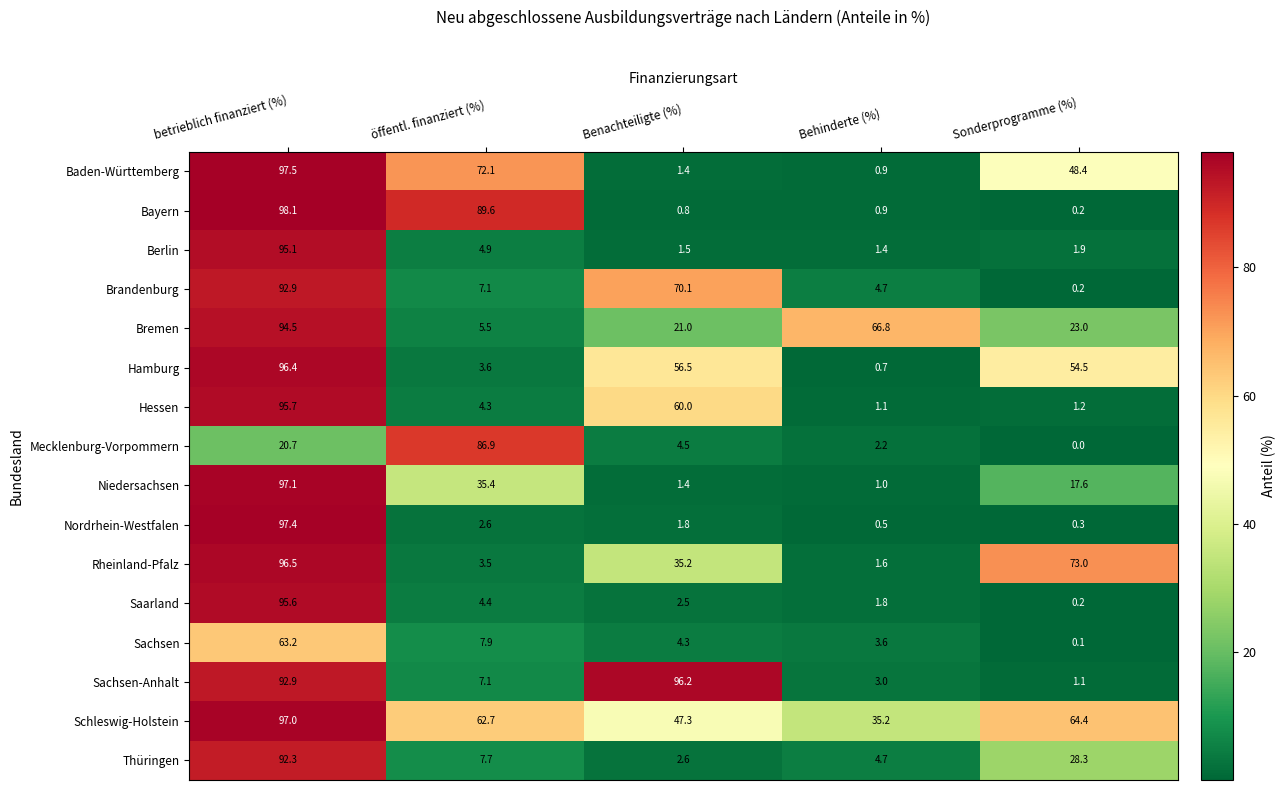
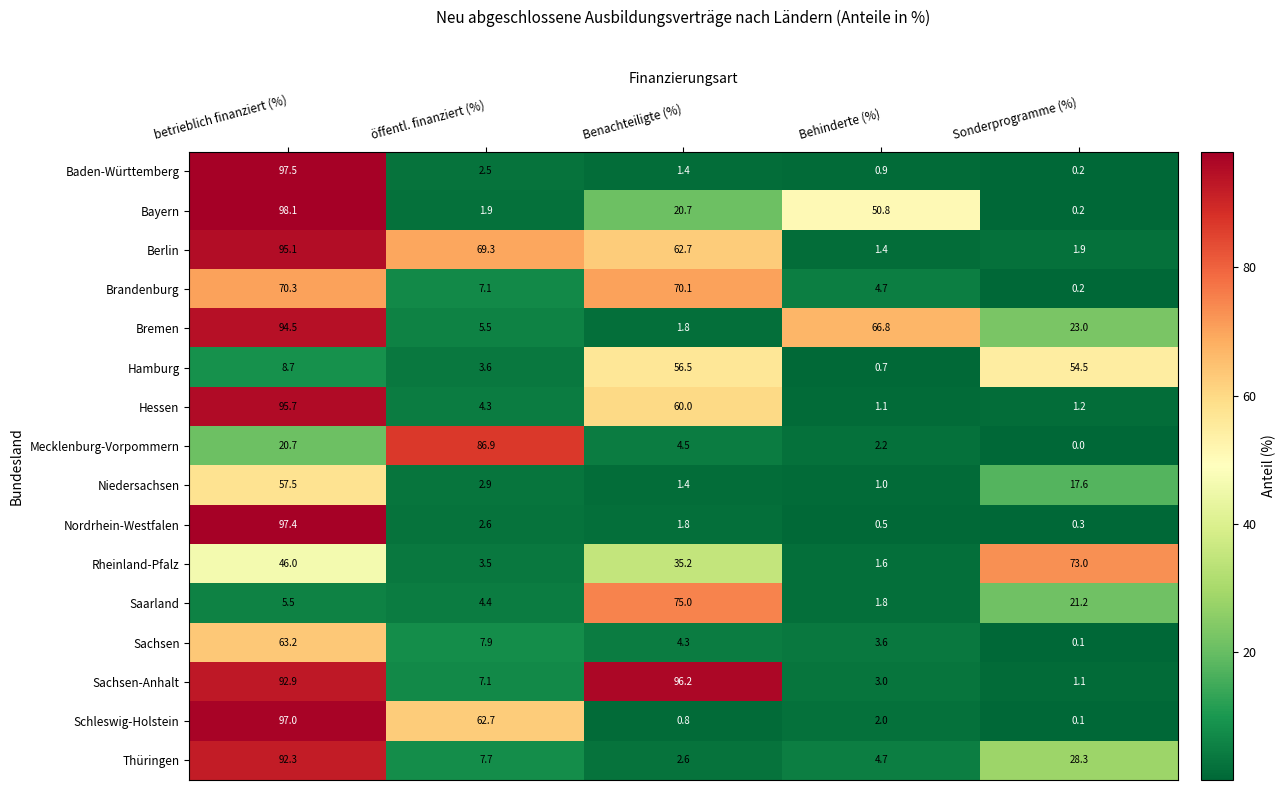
  {
    "Baden-Württemberg": {
      "betrieblich finanziert (%)": 97.5,
-     "öffentl. finanziert (%)": 72.1,
+     "öffentl. finanziert (%)": 2.5,
      "Benachteiligte (%)": 1.4,
      "Behinderte (%)": 0.9,
-     "Sonderprogramme (%)": 48.4
+     "Sonderprogramme (%)": 0.2
    },
    "Bayern": {
      "betrieblich finanziert (%)": 98.1,
-     "öffentl. finanziert (%)": 89.6,
-     "Benachteiligte (%)": 0.8,
-     "Behinderte (%)": 0.9,
+     "öffentl. finanziert (%)": 1.9,
+     "Benachteiligte (%)": 20.7,
+     "Behinderte (%)": 50.8,
      "Sonderprogramme (%)": 0.2
    },
    "Berlin": {
      "betrieblich finanziert (%)": 95.1,
-     "öffentl. finanziert (%)": 4.9,
-     "Benachteiligte (%)": 1.5,
+     "öffentl. finanziert (%)": 69.3,
+     "Benachteiligte (%)": 62.7,
      "Behinderte (%)": 1.4,
      "Sonderprogramme (%)": 1.9
    },
    "Brandenburg": {
-     "betrieblich finanziert (%)": 92.9,
+     "betrieblich finanziert (%)": 70.3,
      "öffentl. finanziert (%)": 7.1,
      "Benachteiligte (%)": 70.1,
      "Behinderte (%)": 4.7,
      "Sonderprogramme (%)": 0.2
    },
    "Bremen": {
      "betrieblich finanziert (%)": 94.5,
      "öffentl. finanziert (%)": 5.5,
-     "Benachteiligte (%)": 21.0,
+     "Benachteiligte (%)": 1.8,
      "Behinderte (%)": 66.8,
      "Sonderprogramme (%)": 23.0
    },
    "Hamburg": {
-     "betrieblich finanziert (%)": 96.4,
+     "betrieblich finanziert (%)": 8.7,
      "öffentl. finanziert (%)": 3.6,
      "Benachteiligte (%)": 56.5,
      "Behinderte (%)": 0.7,
      "Sonderprogramme (%)": 54.5
    },
    "Hessen": {
      "betrieblich finanziert (%)": 95.7,
      "öffentl. finanziert (%)": 4.3,
      "Benachteiligte (%)": 60.0,
      "Behinderte (%)": 1.1,
      "Sonderprogramme (%)": 1.2
    },
    "Mecklenburg-Vorpommern": {
      "betrieblich finanziert (%)": 20.7,
      "öffentl. finanziert (%)": 86.9,
      "Benachteiligte (%)": 4.5,
      "Behinderte (%)": 2.2,
      "Sonderprogramme (%)": 0.0
    },
    "Niedersachsen": {
-     "betrieblich finanziert (%)": 97.1,
-     "öffentl. finanziert (%)": 35.4,
+     "betrieblich finanziert (%)": 57.5,
+     "öffentl. finanziert (%)": 2.9,
      "Benachteiligte (%)": 1.4,
      "Behinderte (%)": 1.0,
      "Sonderprogramme (%)": 17.6
    },
    "Nordrhein-Westfalen": {
      "betrieblich finanziert (%)": 97.4,
      "öffentl. finanziert (%)": 2.6,
      "Benachteiligte (%)": 1.8,
      "Behinderte (%)": 0.5,
      "Sonderprogramme (%)": 0.3
    },
    "Rheinland-Pfalz": {
-     "betrieblich finanziert (%)": 96.5,
+     "betrieblich finanziert (%)": 46.0,
      "öffentl. finanziert (%)": 3.5,
      "Benachteiligte (%)": 35.2,
      "Behinderte (%)": 1.6,
      "Sonderprogramme (%)": 73.0
    },
    "Saarland": {
-     "betrieblich finanziert (%)": 95.6,
+     "betrieblich finanziert (%)": 5.5,
      "öffentl. finanziert (%)": 4.4,
-     "Benachteiligte (%)": 2.5,
+     "Benachteiligte (%)": 75.0,
      "Behinderte (%)": 1.8,
-     "Sonderprogramme (%)": 0.2
+     "Sonderprogramme (%)": 21.2
    },
    "Sachsen": {
      "betrieblich finanziert (%)": 63.2,
      "öffentl. finanziert (%)": 7.9,
      "Benachteiligte (%)": 4.3,
      "Behinderte (%)": 3.6,
      "Sonderprogramme (%)": 0.1
    },
    "Sachsen-Anhalt": {
      "betrieblich finanziert (%)": 92.9,
      "öffentl. finanziert (%)": 7.1,
      "Benachteiligte (%)": 96.2,
      "Behinderte (%)": 3.0,
      "Sonderprogramme (%)": 1.1
    },
    "Schleswig-Holstein": {
      "betrieblich finanziert (%)": 97.0,
      "öffentl. finanziert (%)": 62.7,
-     "Benachteiligte (%)": 47.3,
-     "Behinderte (%)": 35.2,
-     "Sonderprogramme (%)": 64.4
+     "Benachteiligte (%)": 0.8,
+     "Behinderte (%)": 2.0,
+     "Sonderprogramme (%)": 0.1
    },
    "Thüringen": {
      "betrieblich finanziert (%)": 92.3,
      "öffentl. finanziert (%)": 7.7,
      "Benachteiligte (%)": 2.6,
      "Behinderte (%)": 4.7,
      "Sonderprogramme (%)": 28.3
    }
  }
